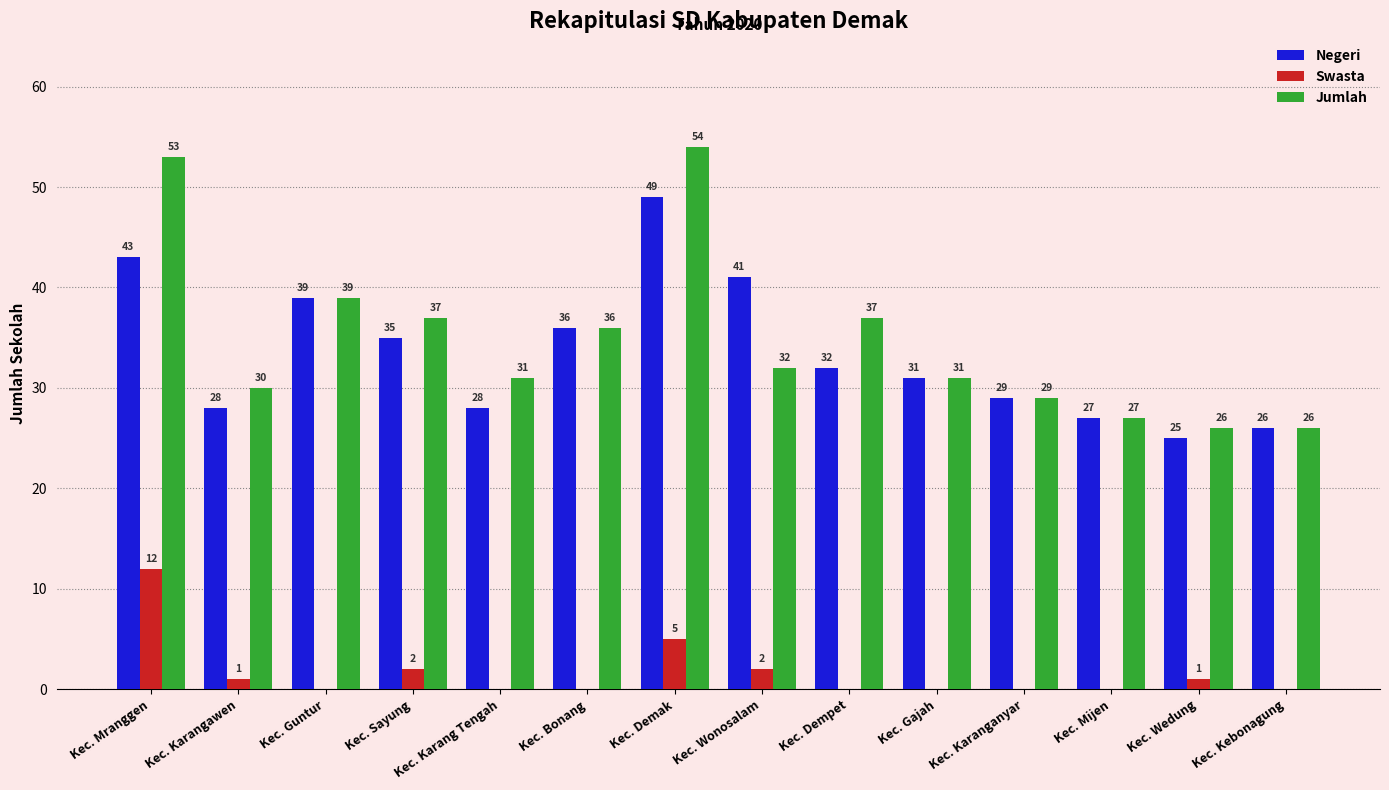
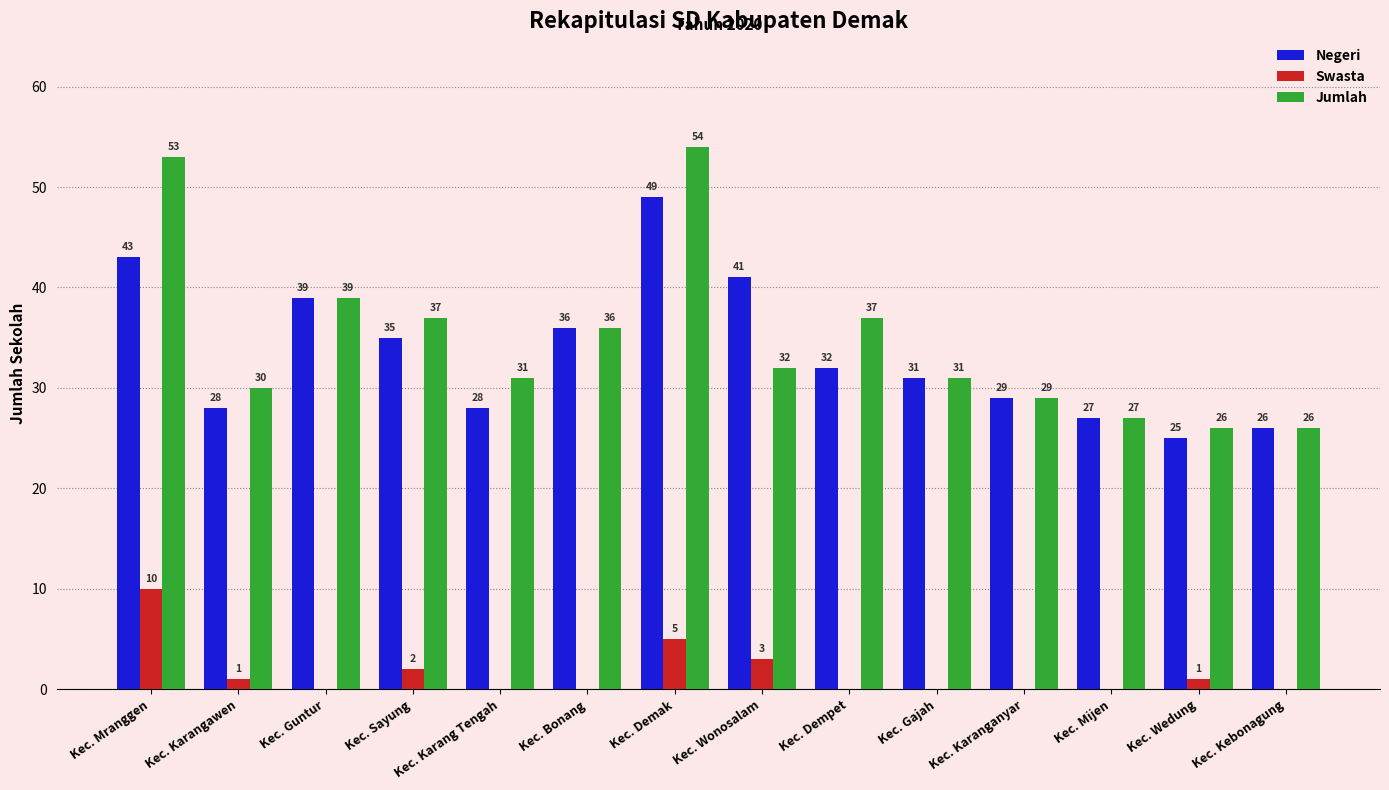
  {
    "Negeri": {
      "Kec. Mranggen": 43,
      "Kec. Karangawen": 28,
      "Kec. Guntur": 39,
      "Kec. Sayung": 35,
      "Kec. Karang Tengah": 28,
      "Kec. Bonang": 36,
      "Kec. Demak": 49,
      "Kec. Wonosalam": 41,
      "Kec. Dempet": 32,
      "Kec. Gajah": 31,
      "Kec. Karanganyar": 29,
      "Kec. Mijen": 27,
      "Kec. Wedung": 25,
      "Kec. Kebonagung": 26
    },
    "Swasta": {
-     "Kec. Mranggen": 12,
+     "Kec. Mranggen": 10,
      "Kec. Karangawen": 1,
      "Kec. Sayung": 2,
      "Kec. Demak": 5,
-     "Kec. Wonosalam": 2,
+     "Kec. Wonosalam": 3,
      "Kec. Wedung": 1
    },
    "Jumlah": {
      "Kec. Mranggen": 53,
      "Kec. Karangawen": 30,
      "Kec. Guntur": 39,
      "Kec. Sayung": 37,
      "Kec. Karang Tengah": 31,
      "Kec. Bonang": 36,
      "Kec. Demak": 54,
      "Kec. Wonosalam": 32,
      "Kec. Dempet": 37,
      "Kec. Gajah": 31,
      "Kec. Karanganyar": 29,
      "Kec. Mijen": 27,
      "Kec. Wedung": 26,
      "Kec. Kebonagung": 26
    }
  }
